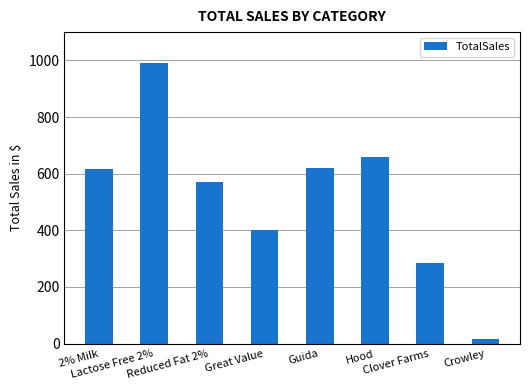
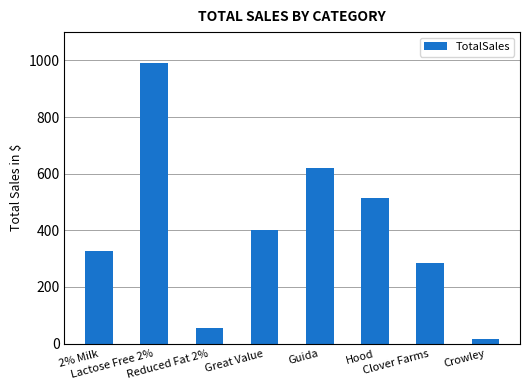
  {
-   "2% Milk": 620,
+   "2% Milk": 330,
    "Lactose Free 2%": 990,
-   "Reduced Fat 2%": 570,
+   "Reduced Fat 2%": 60,
    "Great Value": 400,
    "Guida": 620,
-   "Hood": 660,
+   "Hood": 510,
    "Clover Farms": 290,
    "Crowley": 10
  }
